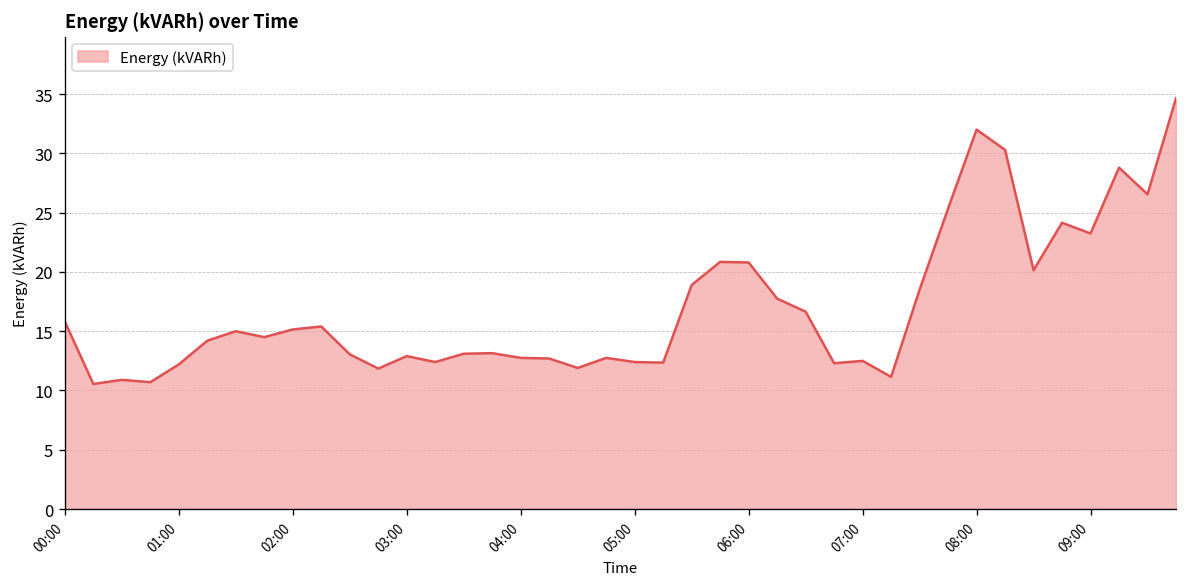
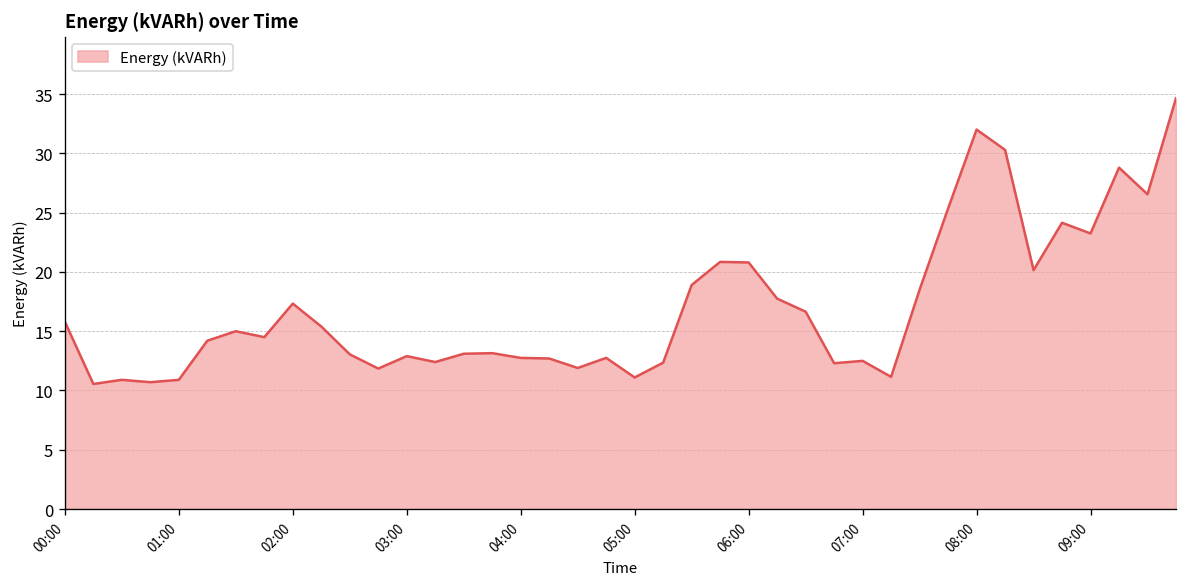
  {
    "00:00": 16,
-   "01:00": 12,
-   "02:00": 15,
+   "01:00": 11,
+   "02:00": 17,
    "03:00": 13,
    "04:00": 13,
-   "05:00": 12,
+   "05:00": 11,
    "06:00": 21,
    "07:00": 13,
    "08:00": 32,
    "09:00": 23
  }
